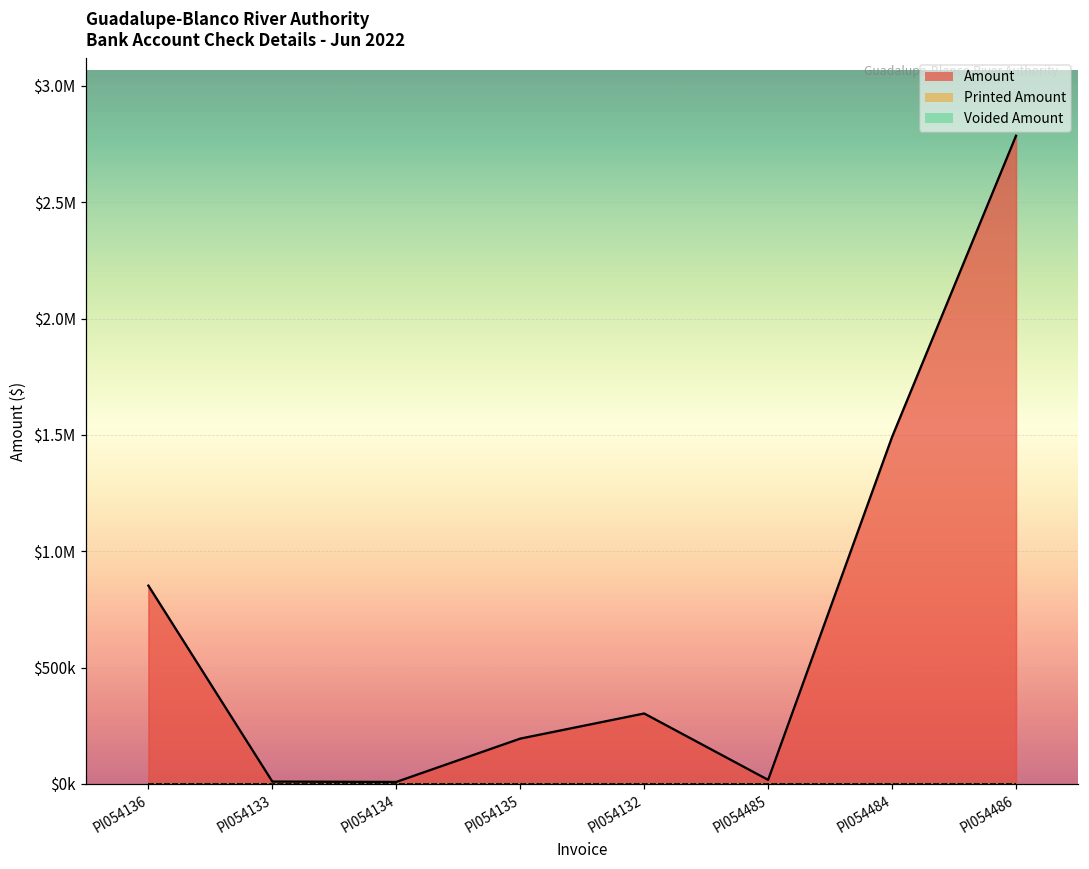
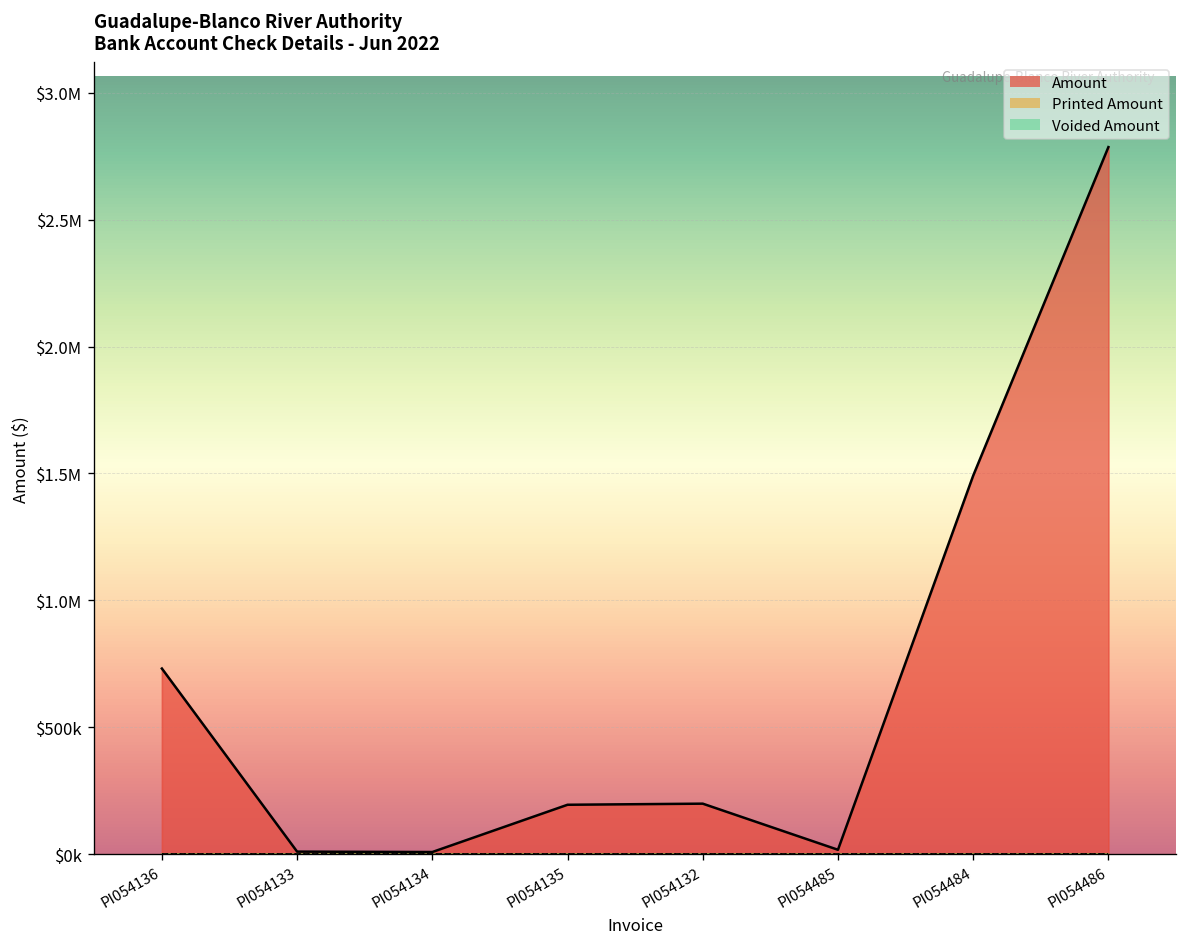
  {
    "Amount": {
-     "PI054136": "$850000",
+     "PI054136": "$730000",
      "PI054135": "$190000",
-     "PI054132": "$300000",
+     "PI054132": "$200000",
      "PI054485": "$20000",
      "PI054484": "$1490000",
      "PI054486": "$2790000"
    },
    "Voided Amount": {
      "PI054136": "$0",
      "PI054135": "$0",
      "PI054132": "$0",
      "PI054485": "$0",
      "PI054484": "$0",
      "PI054486": "$0"
    }
  }
